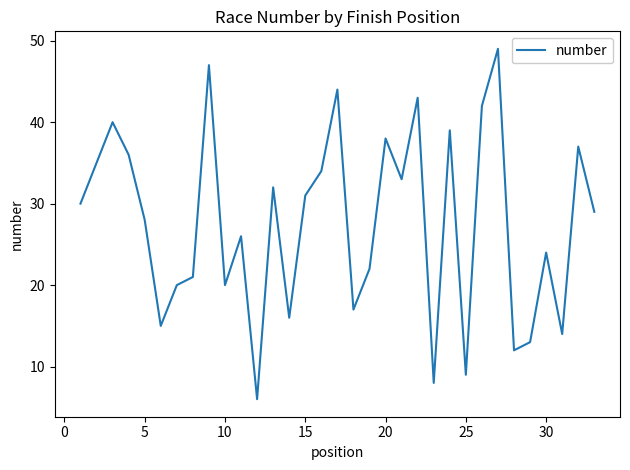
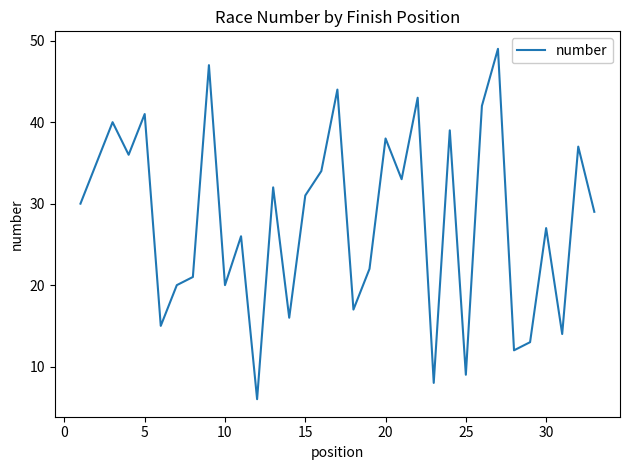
  {
-   "5": 28,
+   "5": 41,
    "10": 20,
    "15": 31,
    "20": 38,
    "25": 9,
-   "30": 24
+   "30": 27
  }
